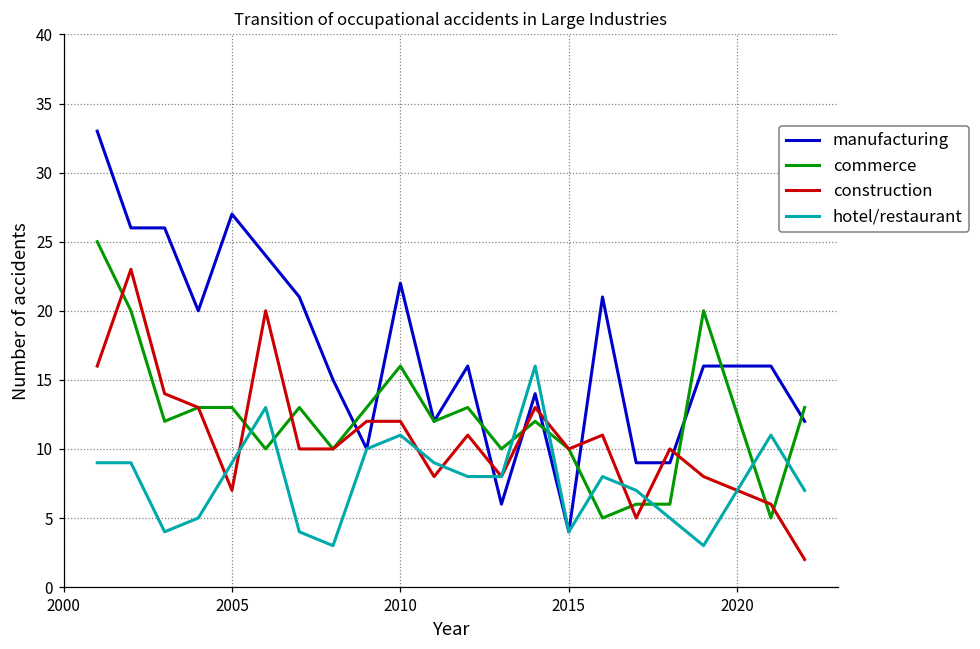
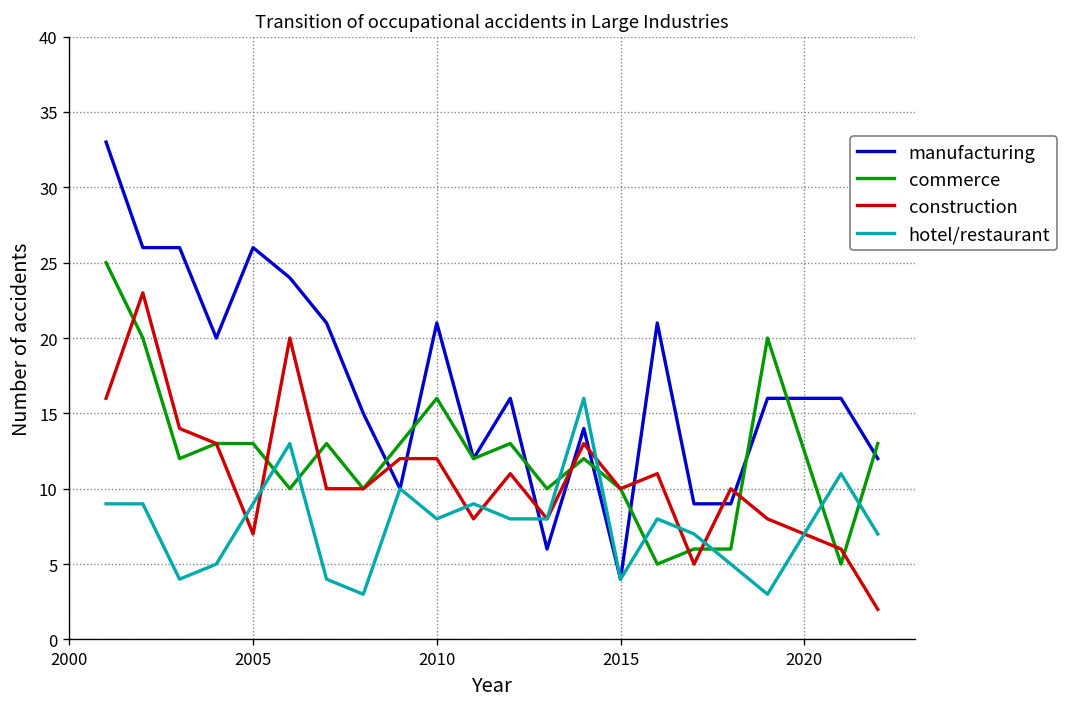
  {
    "manufacturing": {
-     "2005": 27,
-     "2010": 22
+     "2005": 26,
+     "2010": 21
    },
    "commerce": {
      "2005": 13,
      "2010": 16
    },
    "construction": {
      "2005": 7,
      "2010": 12
    },
    "hotel/restaurant": {
      "2005": 9,
-     "2010": 11
+     "2010": 8
    }
  }
